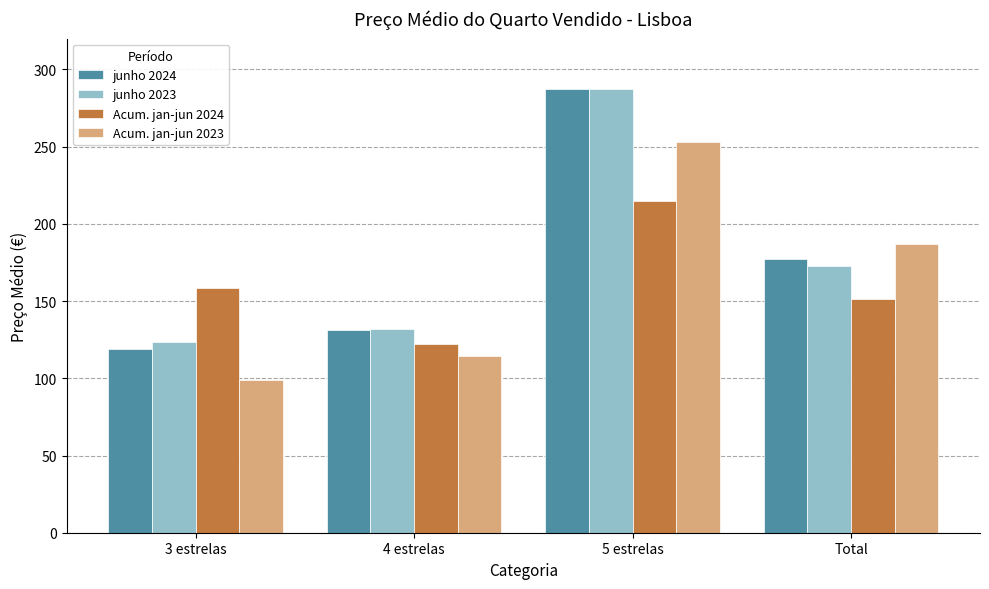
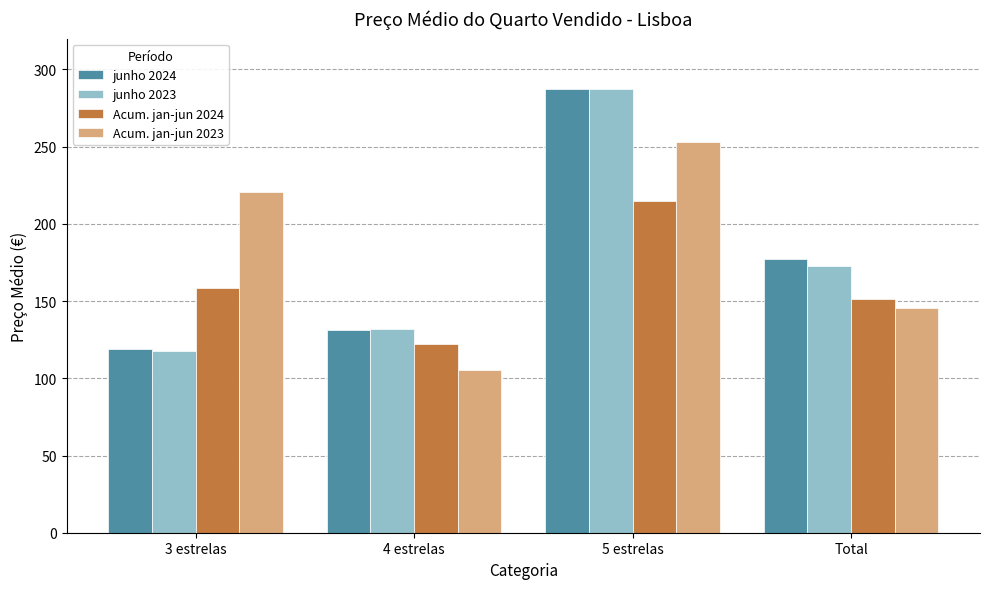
  {
    "junho 2024": {
      "3 estrelas": 119,
      "4 estrelas": 131,
      "5 estrelas": 287,
      "Total": 177
    },
    "junho 2023": {
-     "3 estrelas": 124,
+     "3 estrelas": 118,
      "4 estrelas": 132,
      "5 estrelas": 287,
      "Total": 173
    },
    "Acum. jan-jun 2024": {
      "3 estrelas": 158,
      "4 estrelas": 122,
      "5 estrelas": 215,
      "Total": 151
    },
    "Acum. jan-jun 2023": {
-     "3 estrelas": 99,
-     "4 estrelas": 114,
+     "3 estrelas": 220,
+     "4 estrelas": 105,
      "5 estrelas": 253,
-     "Total": 187
+     "Total": 145
    }
  }
